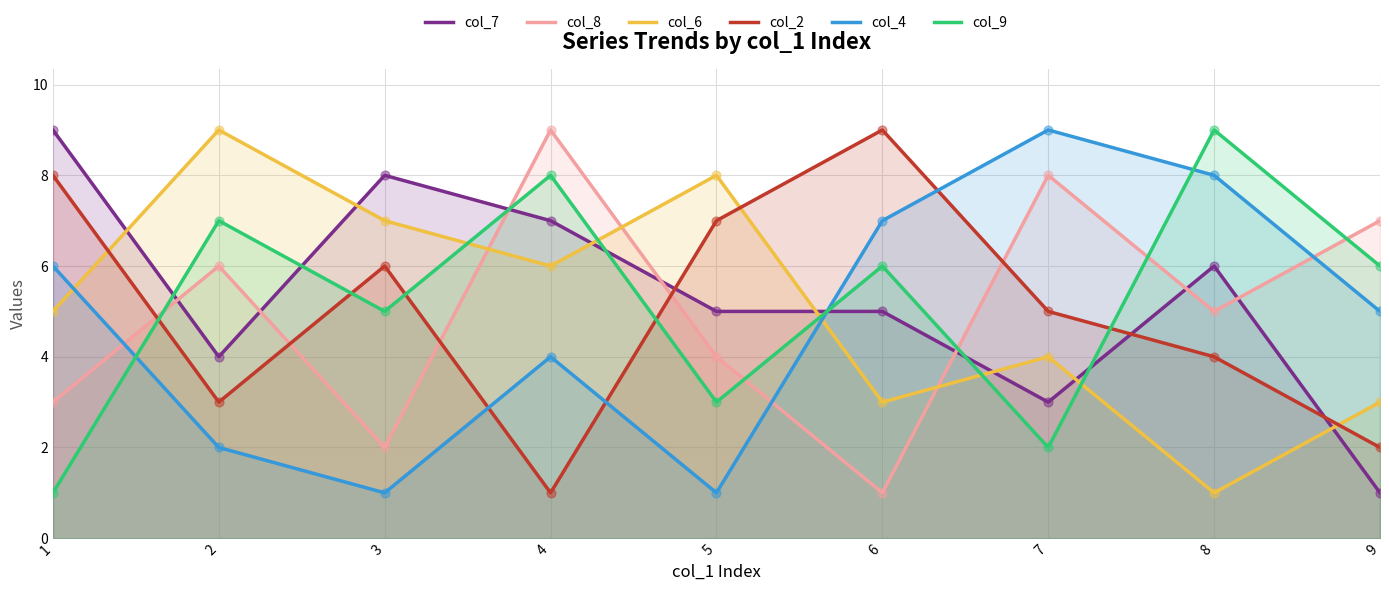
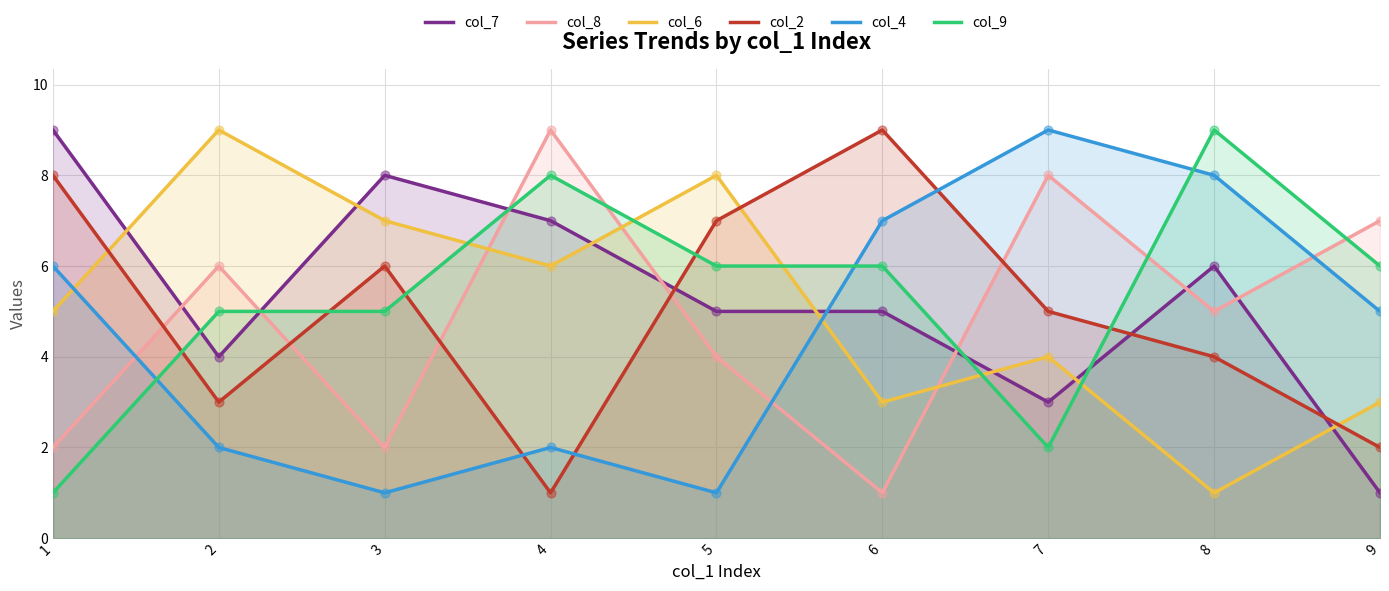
  {
    "col_7": {
      "1": 9,
      "2": 4,
      "3": 8,
      "4": 7,
      "5": 5,
      "6": 5,
      "7": 3,
      "8": 6,
      "9": 1
    },
    "col_8": {
-     "1": 3,
+     "1": 2,
      "2": 6,
      "3": 2,
      "4": 9,
      "5": 4,
      "6": 1,
      "7": 8,
      "8": 5,
      "9": 7
    },
    "col_6": {
      "1": 5,
      "2": 9,
      "3": 7,
      "4": 6,
      "5": 8,
      "6": 3,
      "7": 4,
      "8": 1,
      "9": 3
    },
    "col_2": {
      "1": 8,
      "2": 3,
      "3": 6,
      "4": 1,
      "5": 7,
      "6": 9,
      "7": 5,
      "8": 4,
      "9": 2
    },
    "col_4": {
      "1": 6,
      "2": 2,
      "3": 1,
-     "4": 4,
+     "4": 2,
      "5": 1,
      "6": 7,
      "7": 9,
      "8": 8,
      "9": 5
    },
    "col_9": {
      "1": 1,
-     "2": 7,
+     "2": 5,
      "3": 5,
      "4": 8,
-     "5": 3,
+     "5": 6,
      "6": 6,
      "7": 2,
      "8": 9,
      "9": 6
    }
  }
